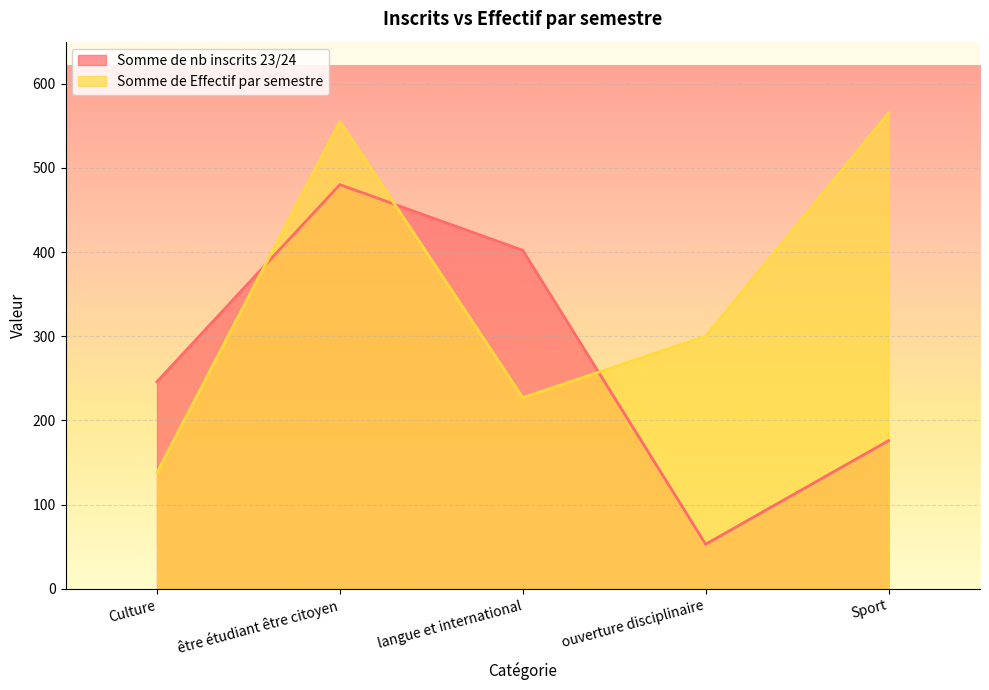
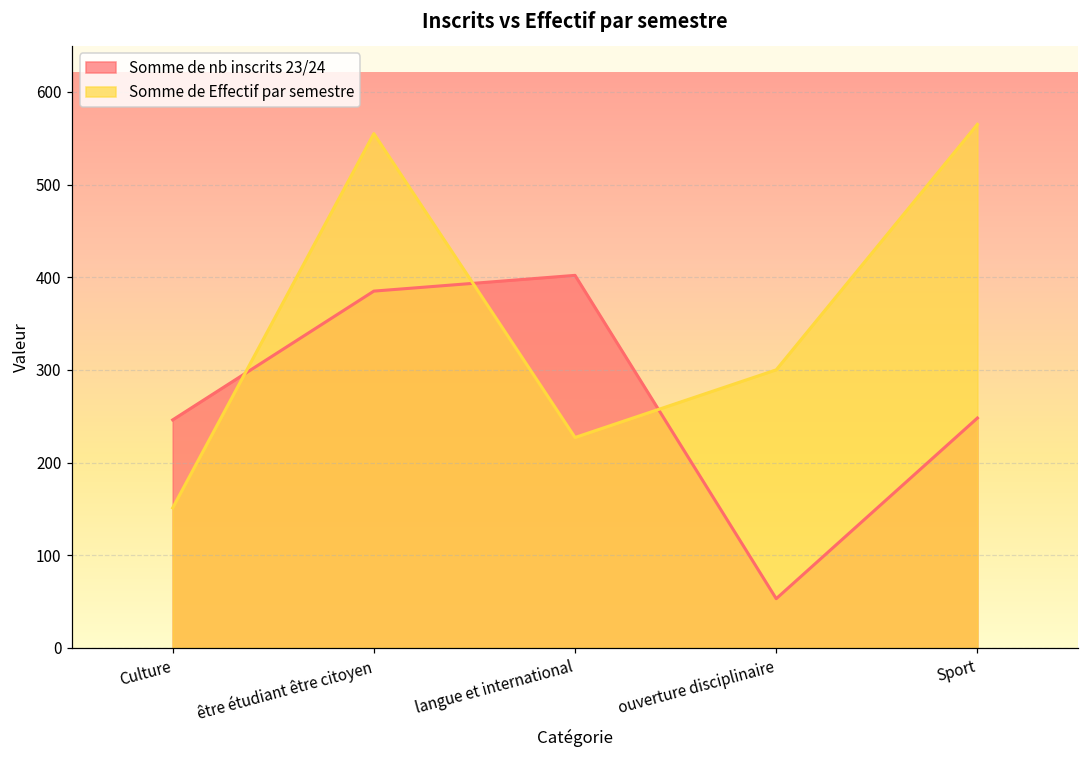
  {
    "Somme de nb inscrits 23/24": {
      "Culture": 250,
-     "être étudiant être citoyen": 480,
+     "être étudiant être citoyen": 390,
      "langue et international": 400,
      "ouverture disciplinaire": 50,
-     "Sport": 180
+     "Sport": 250
    },
    "Somme de Effectif par semestre": {
-     "Culture": 140,
+     "Culture": 150,
      "être étudiant être citoyen": 560,
      "langue et international": 230,
      "ouverture disciplinaire": 300,
      "Sport": 570
    }
  }
